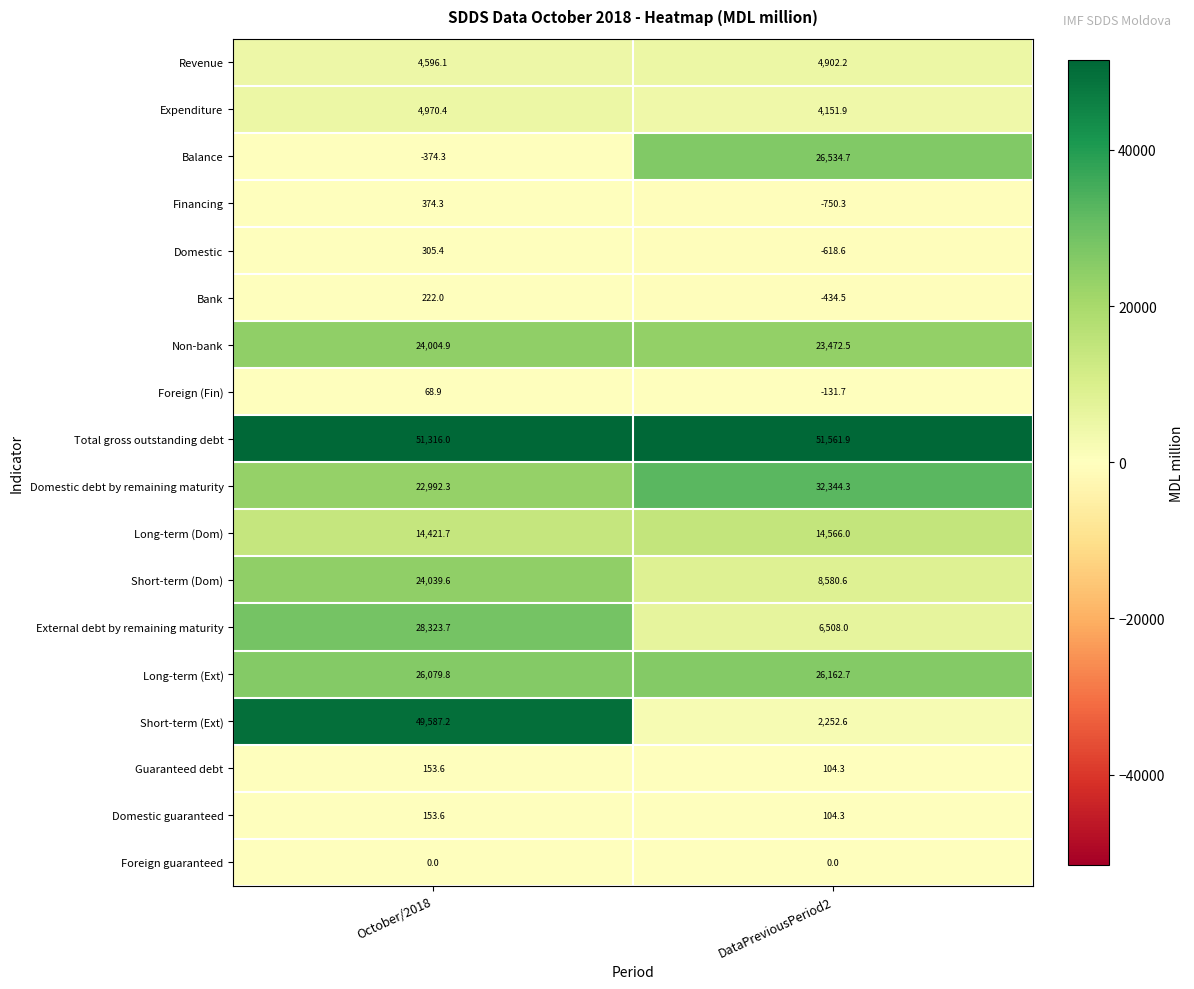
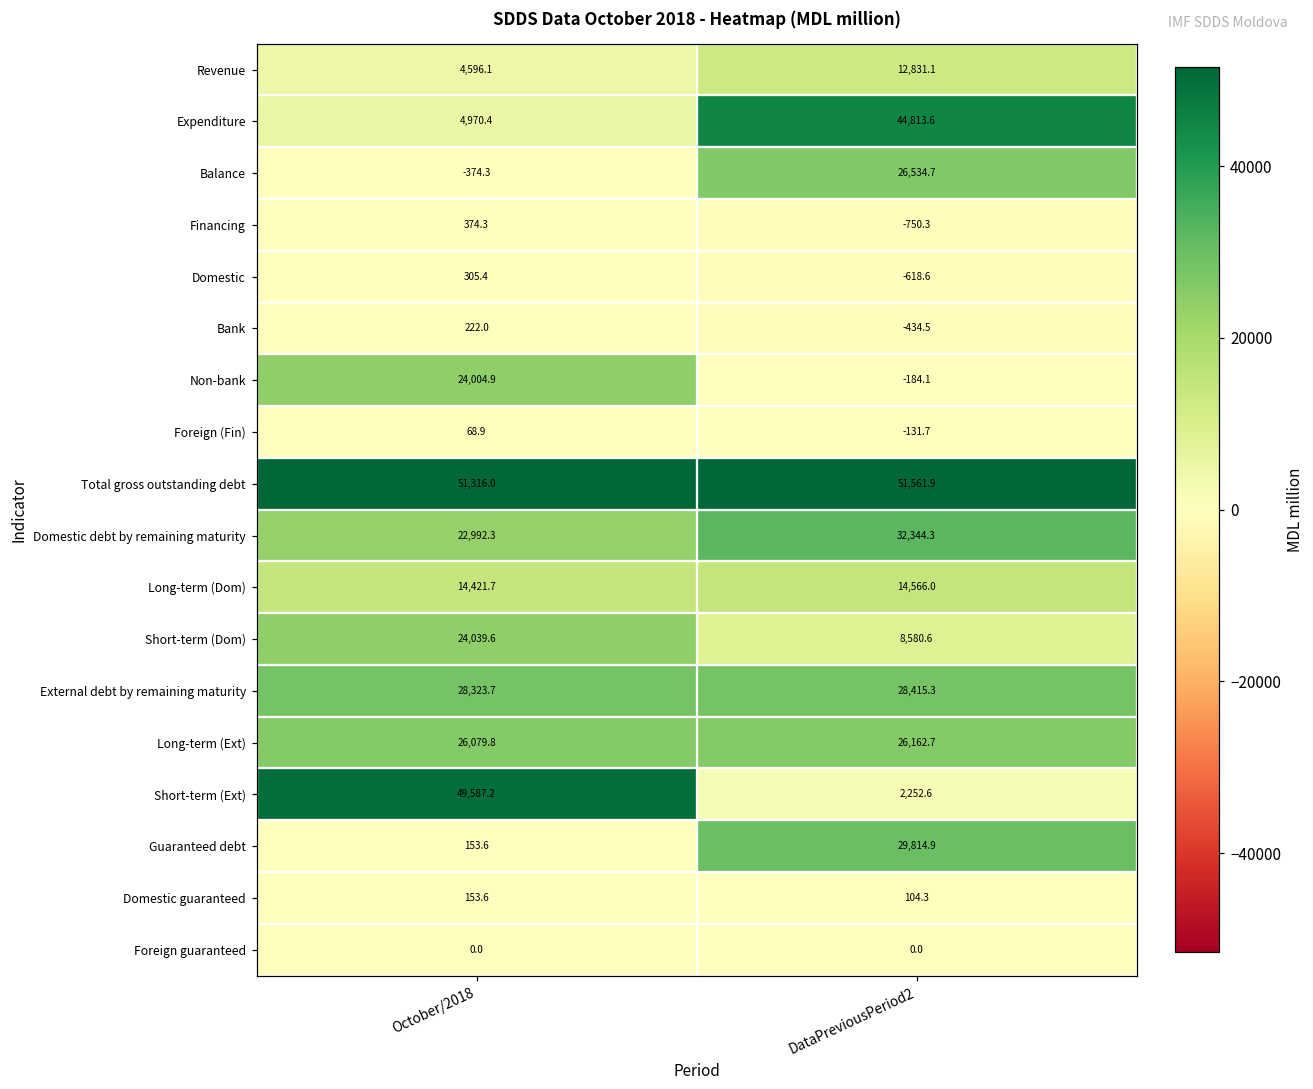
  {
    "Revenue": {
      "October/2018": "4,596.1",
-     "DataPreviousPeriod2": "4,902.2"
+     "DataPreviousPeriod2": "12,831.1"
    },
    "Expenditure": {
      "October/2018": "4,970.4",
-     "DataPreviousPeriod2": "4,151.9"
+     "DataPreviousPeriod2": "44,813.6"
    },
    "Balance": {
      "October/2018": "-374.3",
      "DataPreviousPeriod2": "26,534.7"
    },
    "Financing": {
      "October/2018": "374.3",
      "DataPreviousPeriod2": "-750.3"
    },
    "Domestic": {
      "October/2018": "305.4",
      "DataPreviousPeriod2": "-618.6"
    },
    "Bank": {
      "October/2018": "222.0",
      "DataPreviousPeriod2": "-434.5"
    },
    "Non-bank": {
      "October/2018": "24,004.9",
-     "DataPreviousPeriod2": "23,472.5"
+     "DataPreviousPeriod2": "-184.1"
    },
    "Foreign (Fin)": {
      "October/2018": "68.9",
      "DataPreviousPeriod2": "-131.7"
    },
    "Total gross outstanding debt": {
      "October/2018": "51,316.0",
      "DataPreviousPeriod2": "51,561.9"
    },
    "Domestic debt by remaining maturity": {
      "October/2018": "22,992.3",
      "DataPreviousPeriod2": "32,344.3"
    },
    "Long-term (Dom)": {
      "October/2018": "14,421.7",
      "DataPreviousPeriod2": "14,566.0"
    },
    "Short-term (Dom)": {
      "October/2018": "24,039.6",
      "DataPreviousPeriod2": "8,580.6"
    },
    "External debt by remaining maturity": {
      "October/2018": "28,323.7",
-     "DataPreviousPeriod2": "6,508.0"
+     "DataPreviousPeriod2": "28,415.3"
    },
    "Long-term (Ext)": {
      "October/2018": "26,079.8",
      "DataPreviousPeriod2": "26,162.7"
    },
    "Short-term (Ext)": {
      "October/2018": "49,587.2",
      "DataPreviousPeriod2": "2,252.6"
    },
    "Guaranteed debt": {
      "October/2018": "153.6",
-     "DataPreviousPeriod2": "104.3"
+     "DataPreviousPeriod2": "29,814.9"
    },
    "Domestic guaranteed": {
      "October/2018": "153.6",
      "DataPreviousPeriod2": "104.3"
    },
    "Foreign guaranteed": {
      "October/2018": "0.0",
      "DataPreviousPeriod2": "0.0"
    }
  }
